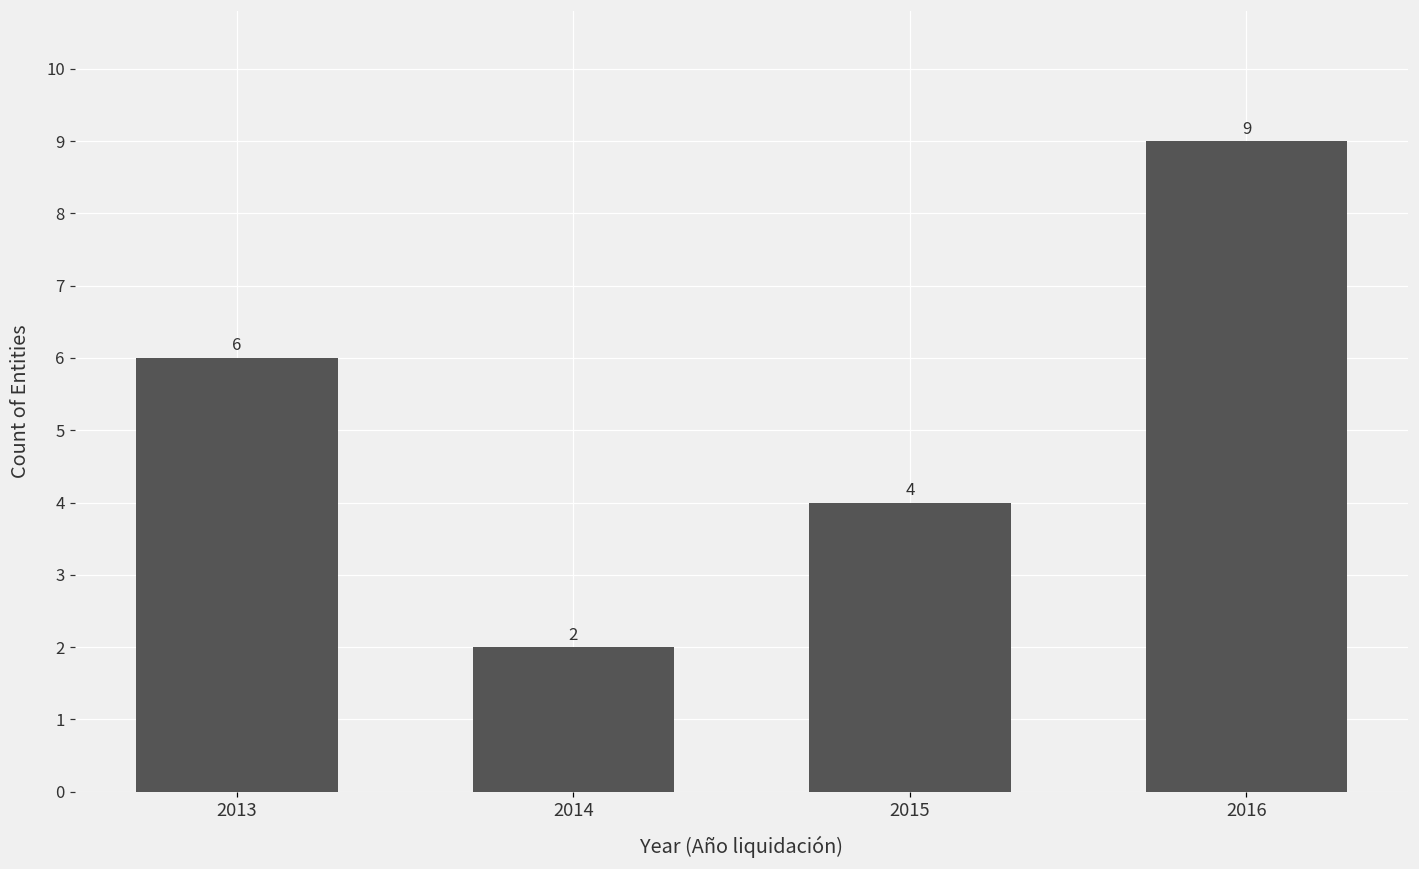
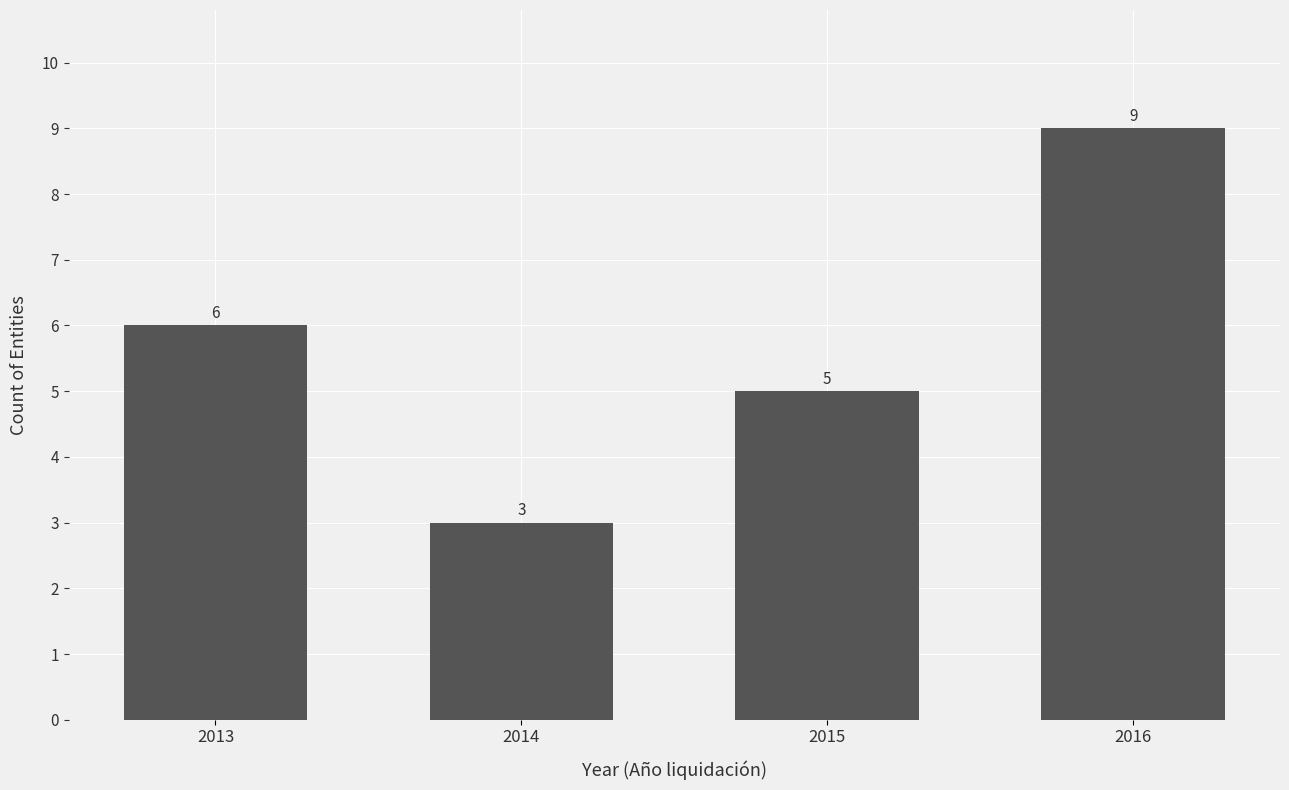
  {
    "2013": 6,
-   "2014": 2,
-   "2015": 4,
+   "2014": 3,
+   "2015": 5,
    "2016": 9
  }
